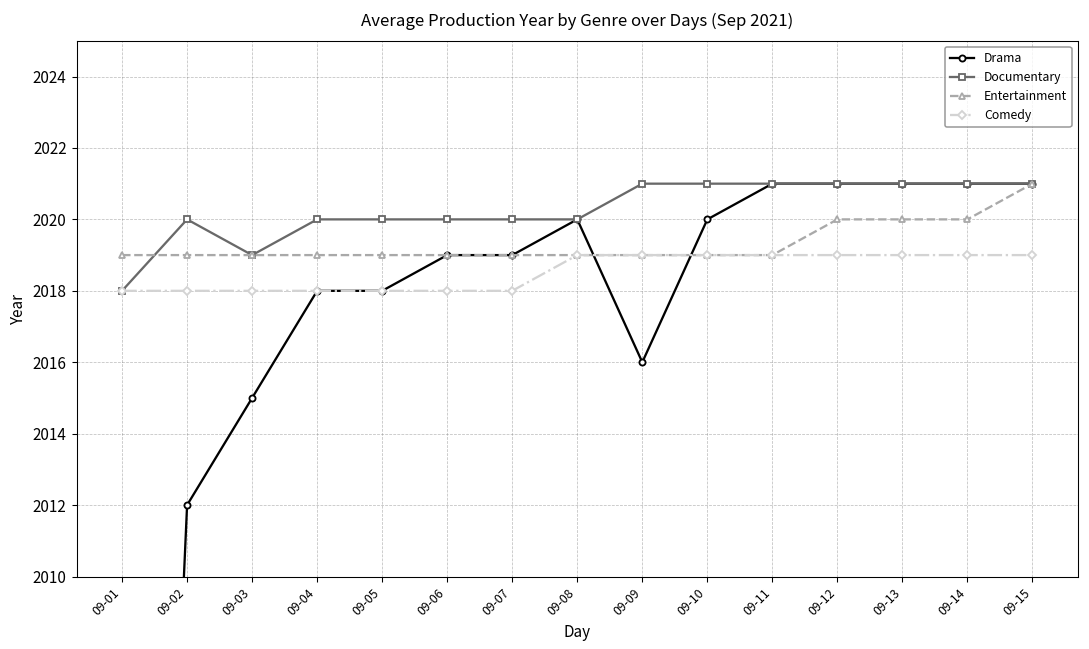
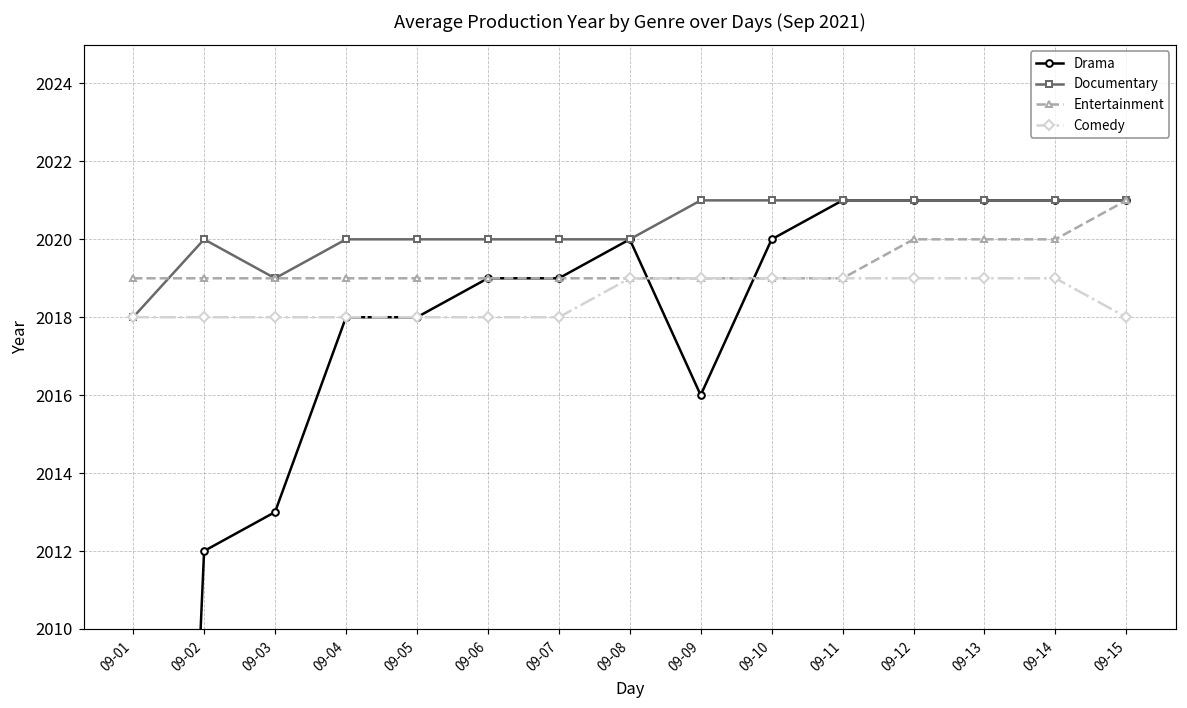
  {
    "Drama": {
      "09-02": 2012,
-     "09-03": 2015,
+     "09-03": 2013,
      "09-09": 2016,
      "09-10": 2020
    },
    "Documentary": {
      "09-02": 2020,
      "09-04": 2020,
      "09-05": 2020,
      "09-06": 2020,
      "09-07": 2020,
      "09-09": 2021,
      "09-10": 2021
    },
    "Entertainment": {
      "09-01": 2019,
      "09-02": 2019,
      "09-04": 2019,
      "09-05": 2019,
      "09-12": 2020,
      "09-13": 2020,
      "09-14": 2020
    },
    "Comedy": {
      "09-02": 2018,
      "09-03": 2018,
      "09-06": 2018,
      "09-07": 2018,
      "09-12": 2019,
      "09-13": 2019,
      "09-14": 2019,
-     "09-15": 2019
+     "09-15": 2018
    }
  }
